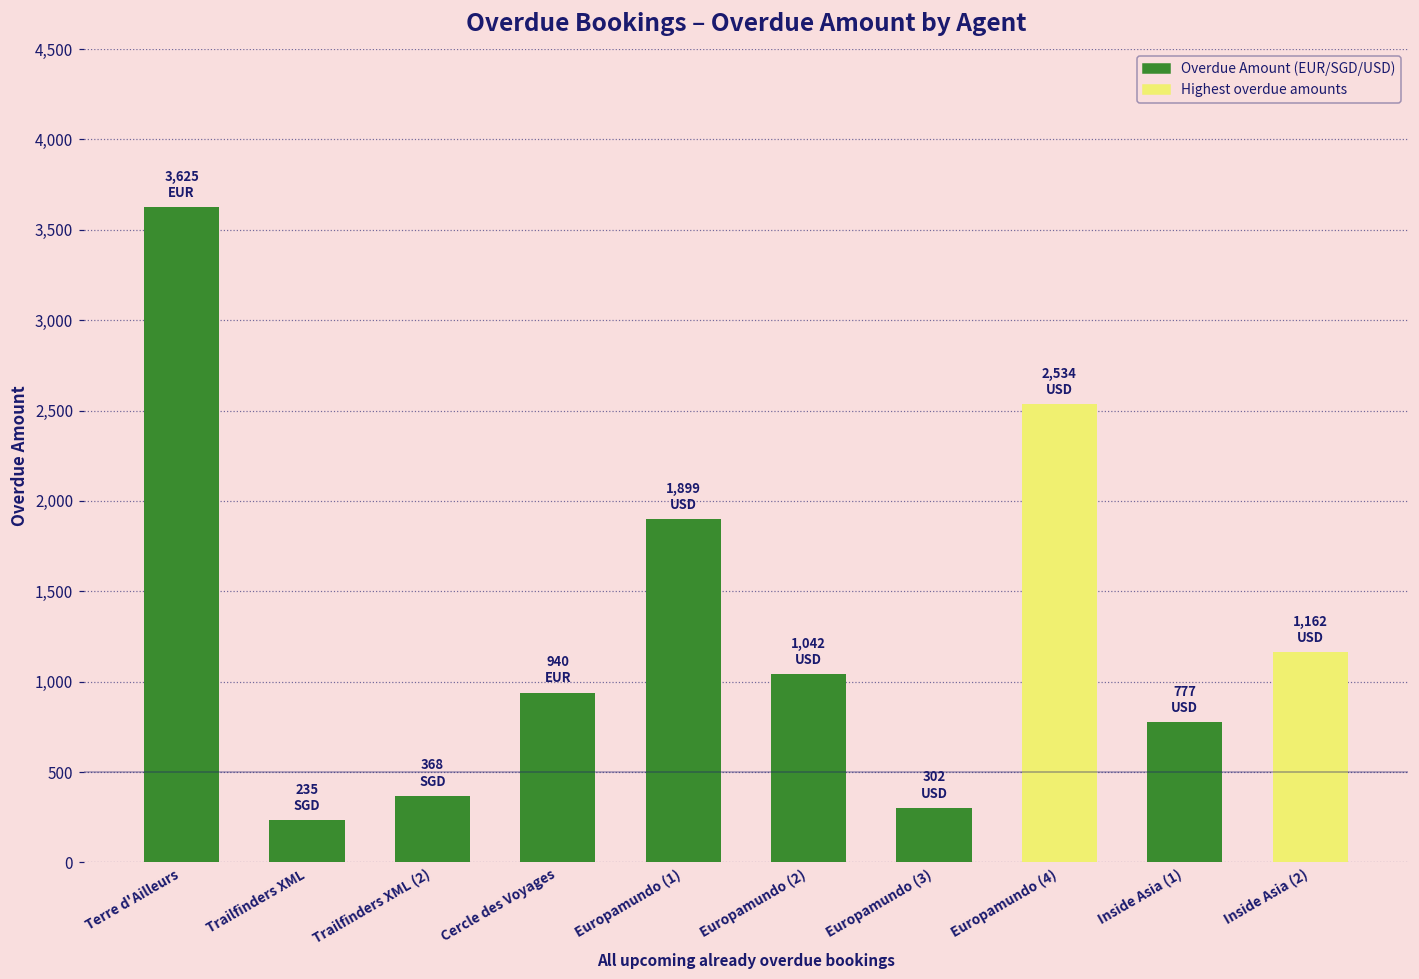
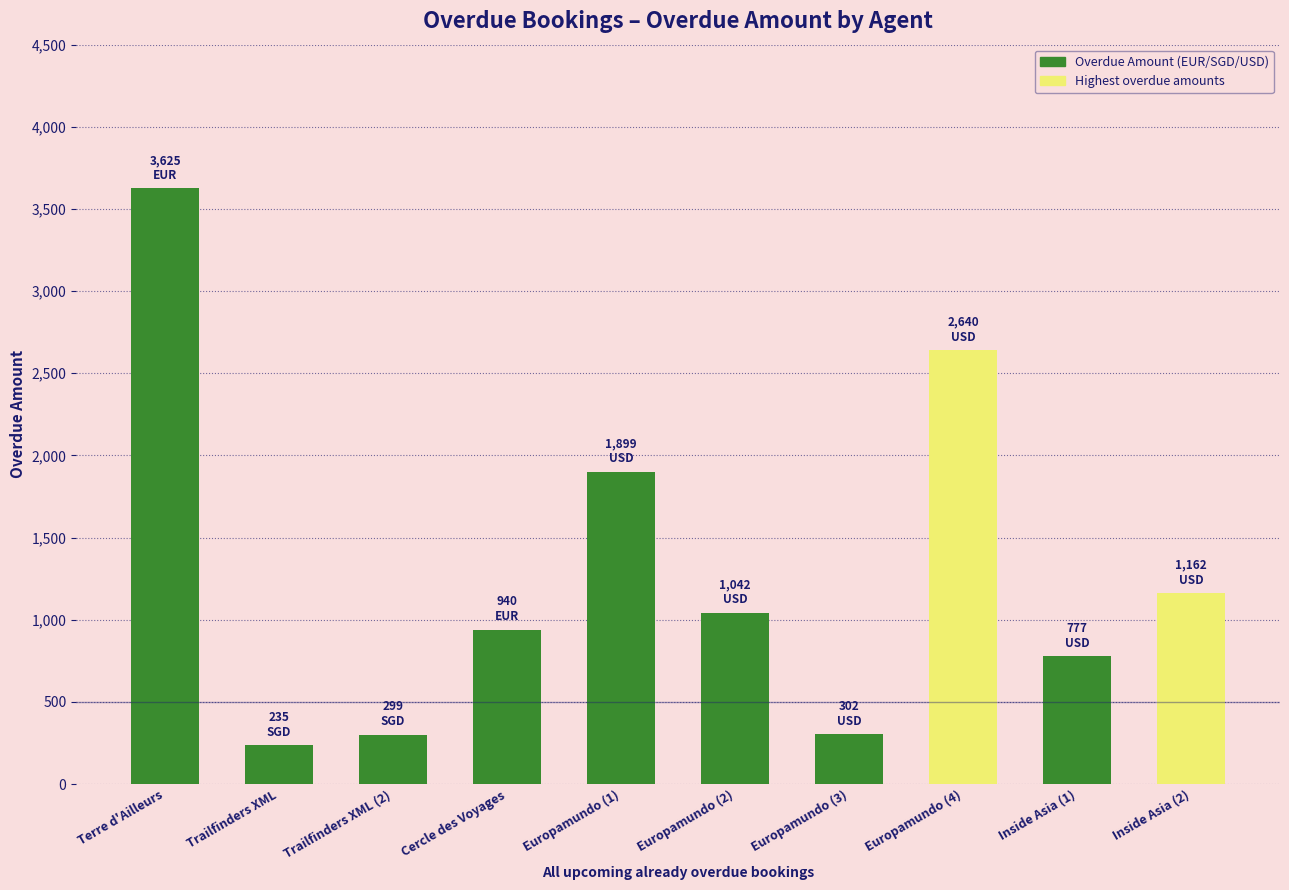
  {
    "Terre d'Ailleurs": "3,625",
    "Trailfinders XML": "235",
-   "Trailfinders XML (2)": "368",
+   "Trailfinders XML (2)": "299",
    "Cercle des Voyages": "940",
    "Europamundo (1)": "1,899",
    "Europamundo (2)": "1,042",
    "Europamundo (3)": "302",
-   "Europamundo (4)": "2,534",
+   "Europamundo (4)": "2,640",
    "Inside Asia (1)": "777",
    "Inside Asia (2)": "1,162"
  }
